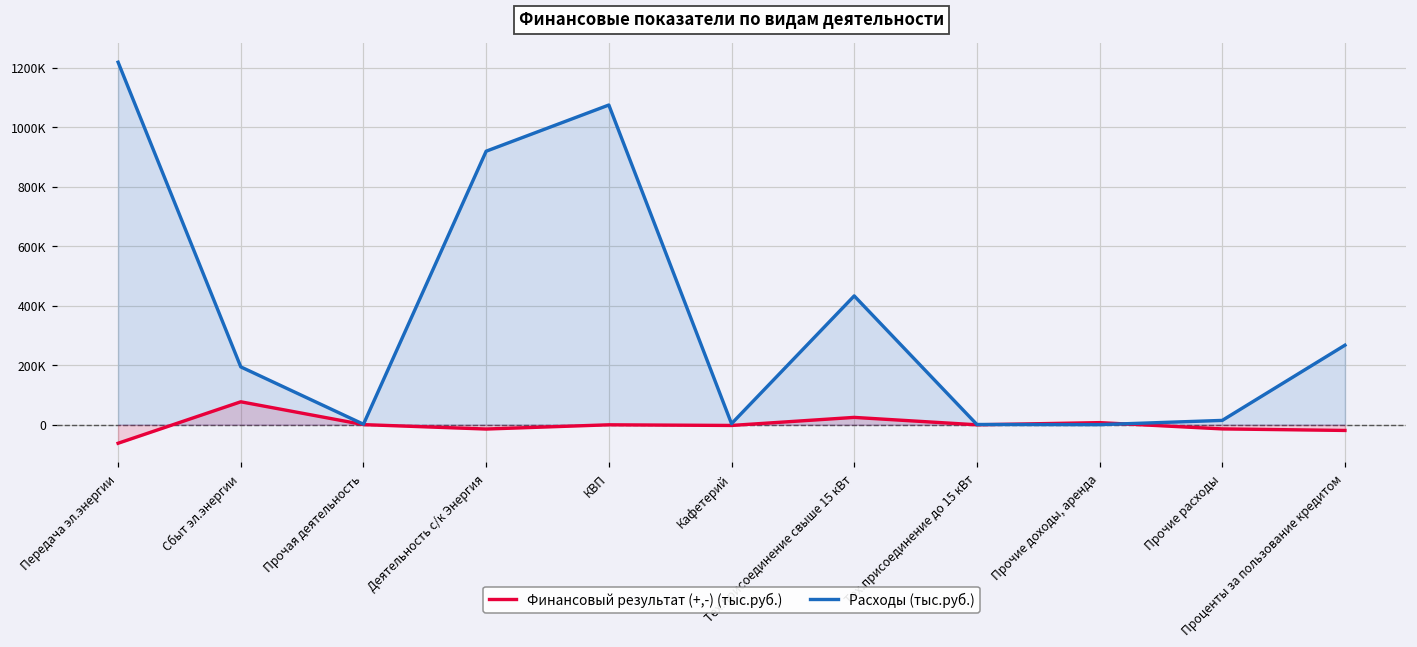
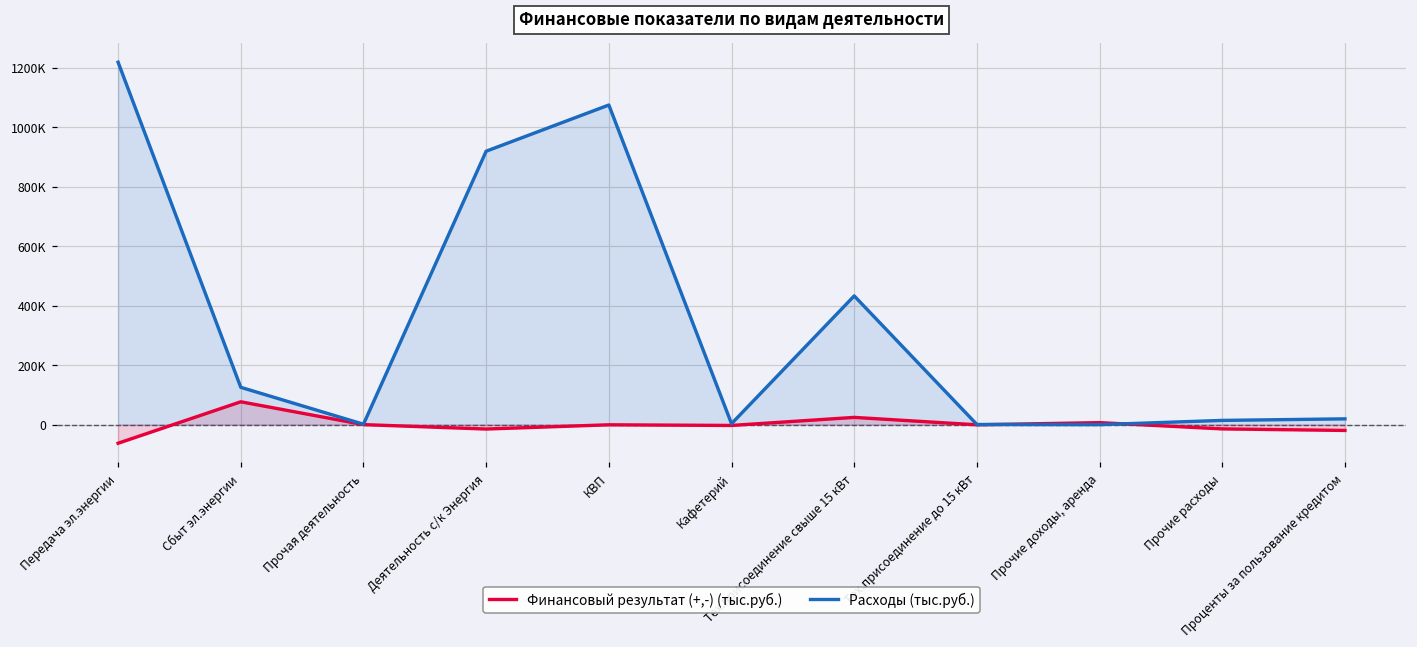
  {
    "Расходы (тыс.руб.)": {
      "Передача эл.энергии": 1220000,
-     "Сбыт эл.энергии": 190000,
+     "Сбыт эл.энергии": 130000,
      "Деятельность с/к Энергия": 920000,
      "КВП": 1070000,
      "Тех.присоединение свыше 15 кВт": 430000,
      "Прочие расходы": 10000,
-     "Проценты за пользование кредитом": 270000
+     "Проценты за пользование кредитом": 20000
    }
  }
